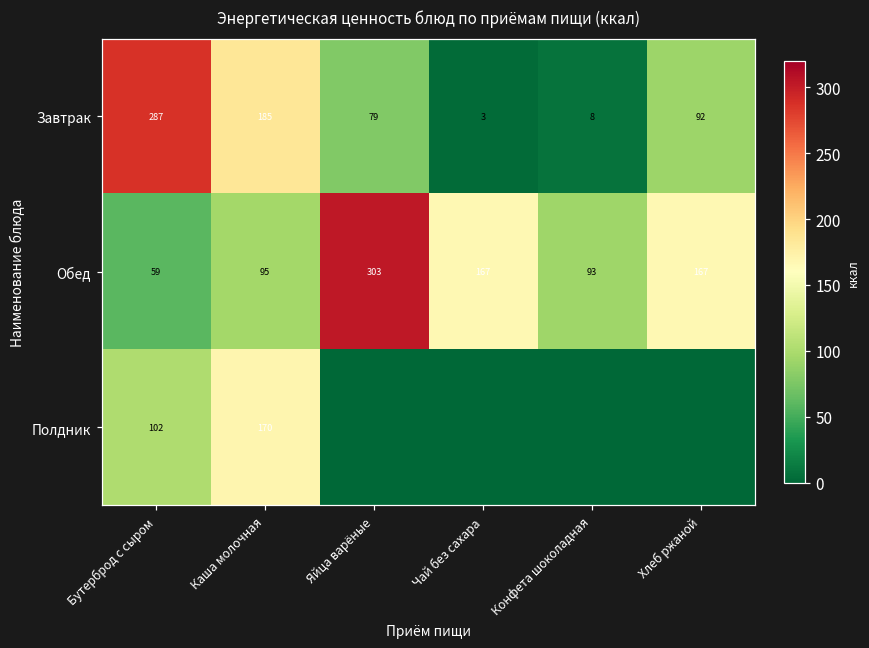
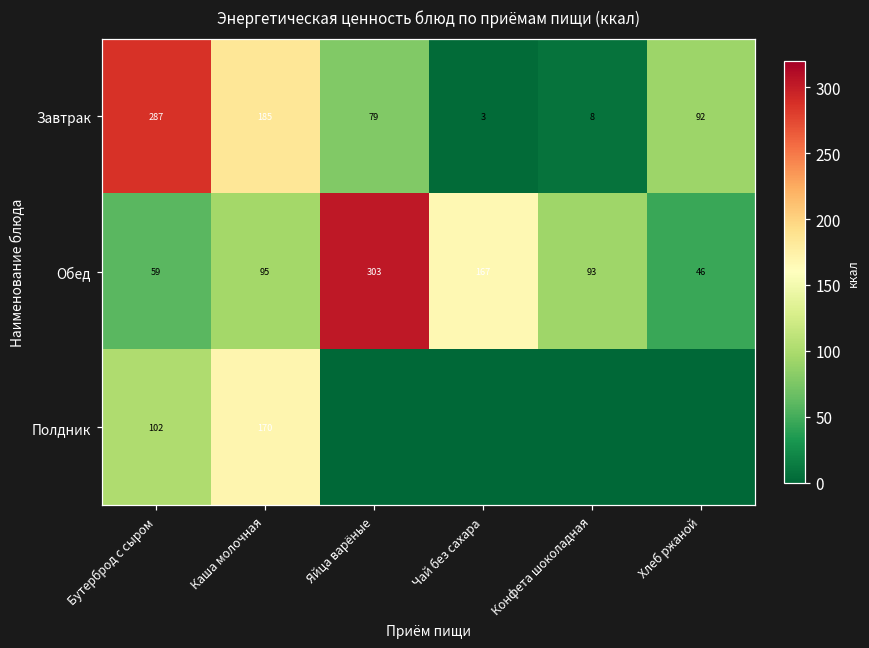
  {
    "Завтрак": {
      "Бутерброд с сыром": 287,
      "Каша молочная": 185,
      "Яйца варёные": 79,
      "Чай без сахара": 3,
      "Конфета шоколадная": 8,
      "Хлеб ржаной": 92
    },
    "Обед": {
      "Бутерброд с сыром": 59,
      "Каша молочная": 95,
      "Яйца варёные": 303,
      "Чай без сахара": 167,
      "Конфета шоколадная": 93,
-     "Хлеб ржаной": 167
+     "Хлеб ржаной": 46
    },
    "Полдник": {
      "Бутерброд с сыром": 102,
      "Каша молочная": 170
    }
  }
